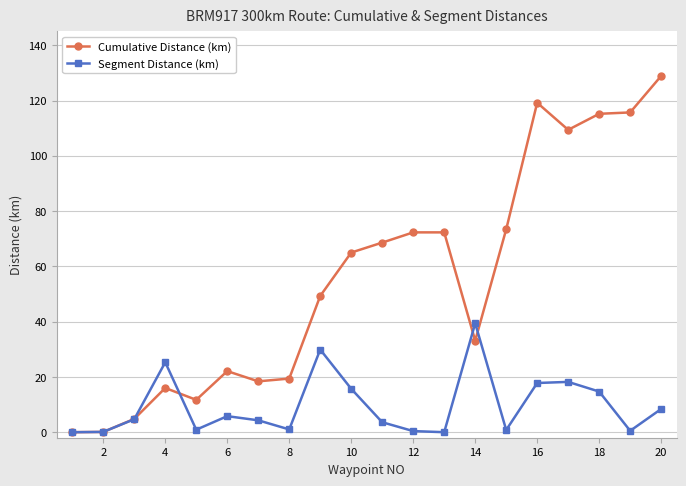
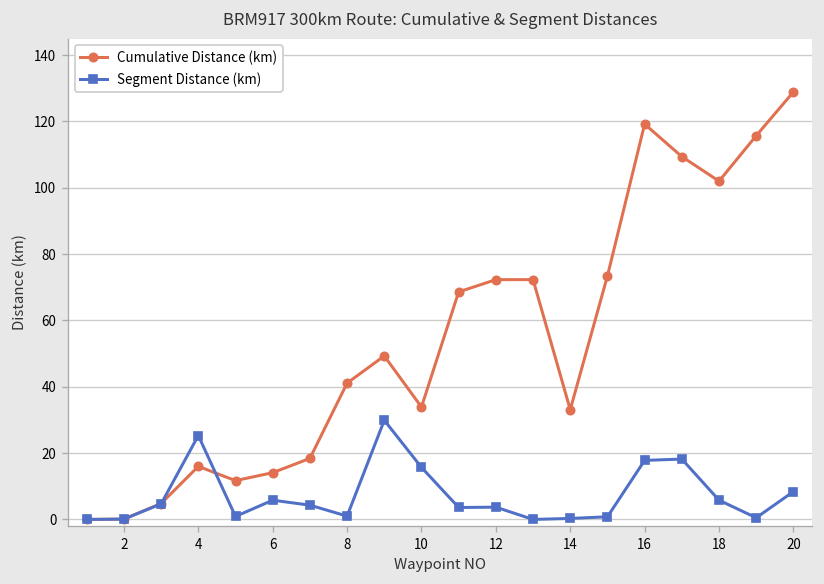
  {
    "Cumulative Distance (km)": {
      "4": 16,
-     "6": 22,
-     "8": 19,
-     "10": 65,
+     "6": 14,
+     "8": 41,
+     "10": 34,
      "12": 72,
      "14": 33,
      "16": 119,
-     "18": 115,
+     "18": 102,
      "20": 129
    },
    "Segment Distance (km)": {
      "4": 25,
      "6": 6,
      "8": 1,
      "10": 16,
-     "12": 0,
-     "14": 39,
+     "12": 4,
+     "14": 0,
      "16": 18,
-     "18": 15,
+     "18": 6,
      "20": 8
    }
  }
